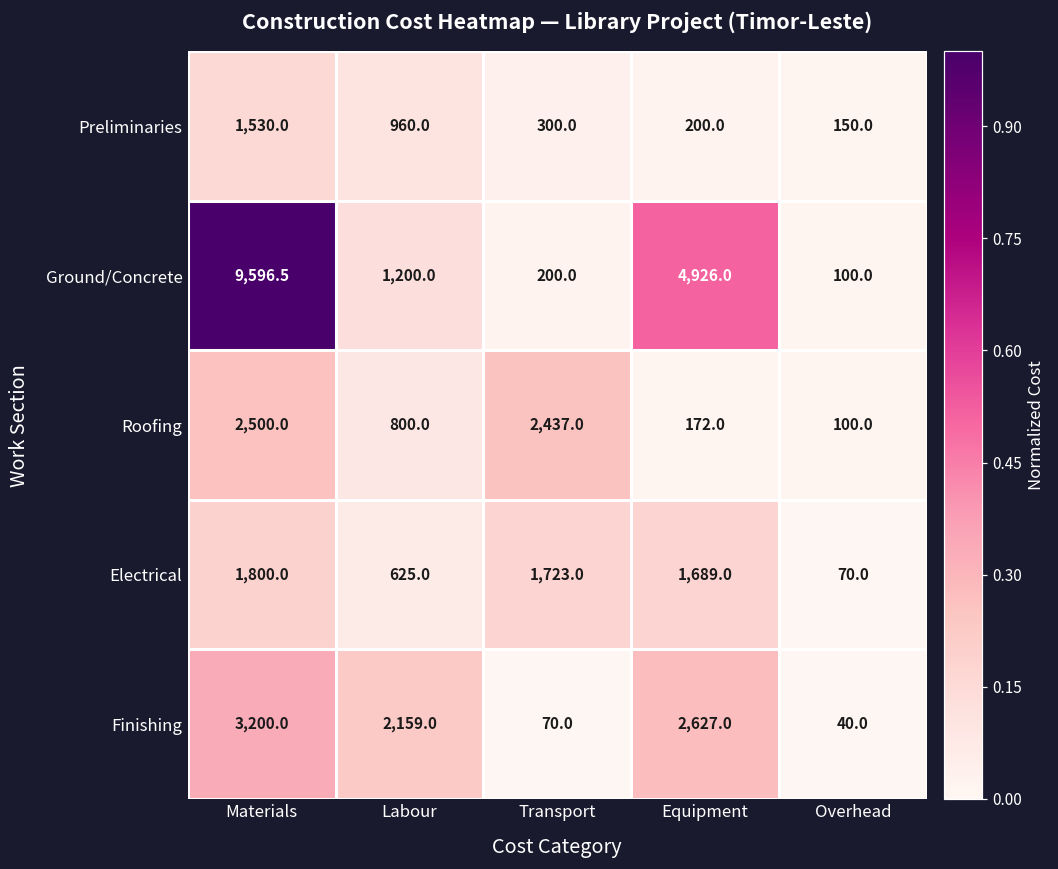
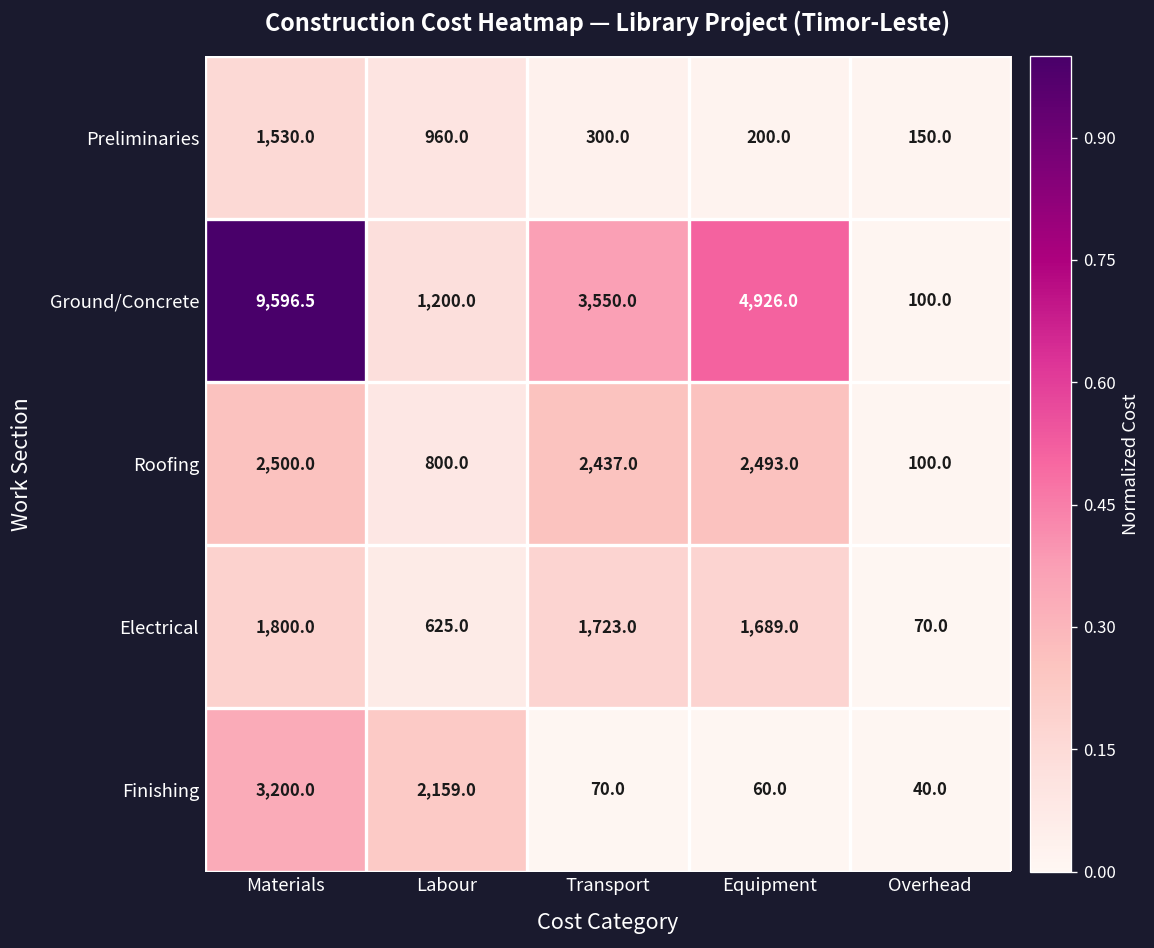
  {
    "Preliminaries": {
      "Materials": "1,530.0",
      "Labour": "960.0",
      "Transport": "300.0",
      "Equipment": "200.0",
      "Overhead": "150.0"
    },
    "Ground/Concrete": {
      "Materials": "9,596.5",
      "Labour": "1,200.0",
-     "Transport": "200.0",
+     "Transport": "3,550.0",
      "Equipment": "4,926.0",
      "Overhead": "100.0"
    },
    "Roofing": {
      "Materials": "2,500.0",
      "Labour": "800.0",
      "Transport": "2,437.0",
-     "Equipment": "172.0",
+     "Equipment": "2,493.0",
      "Overhead": "100.0"
    },
    "Electrical": {
      "Materials": "1,800.0",
      "Labour": "625.0",
      "Transport": "1,723.0",
      "Equipment": "1,689.0",
      "Overhead": "70.0"
    },
    "Finishing": {
      "Materials": "3,200.0",
      "Labour": "2,159.0",
      "Transport": "70.0",
-     "Equipment": "2,627.0",
+     "Equipment": "60.0",
      "Overhead": "40.0"
    }
  }
